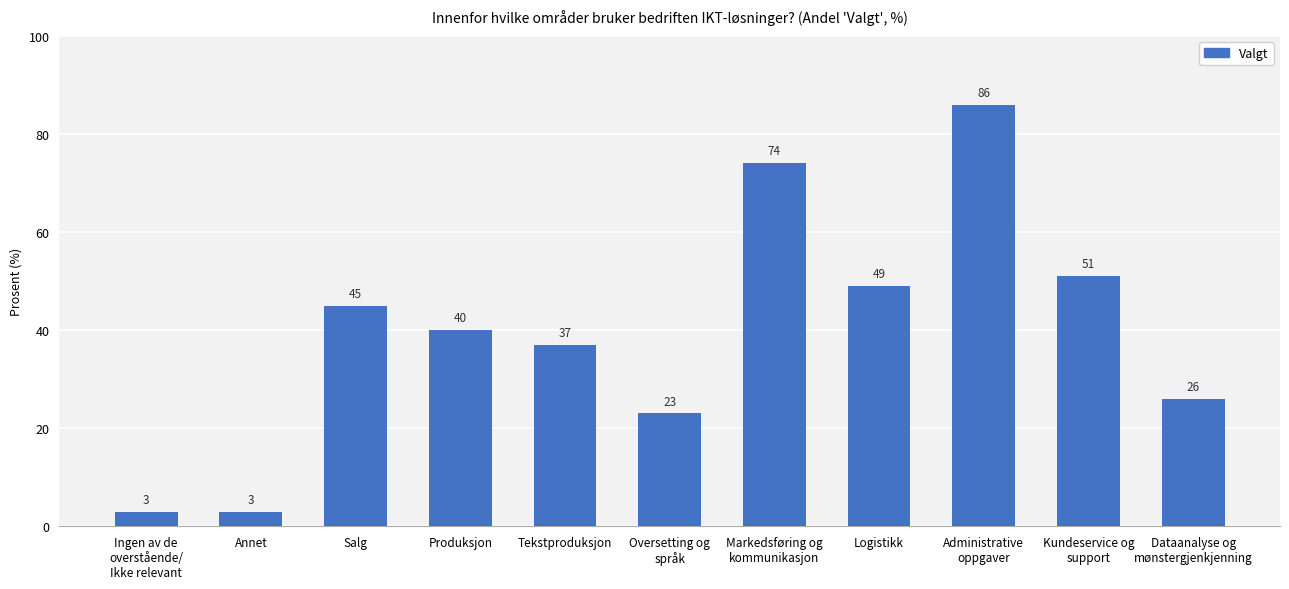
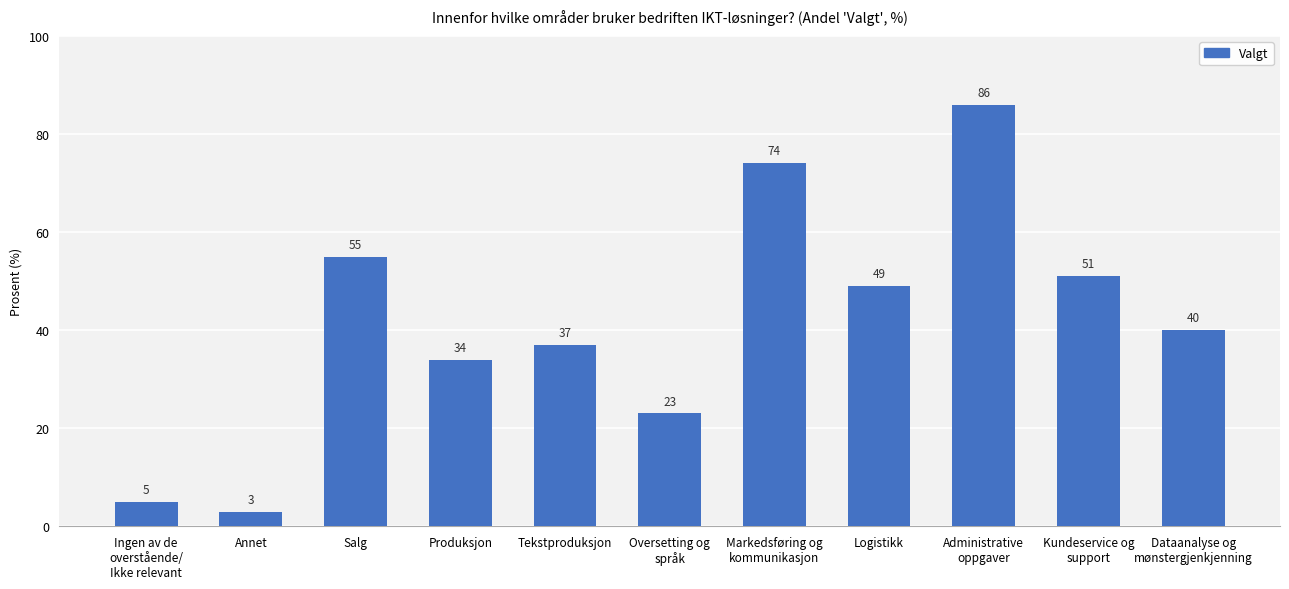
  {
-   "Ingen av de overstående/ Ikke relevant": 3,
+   "Ingen av de overstående/ Ikke relevant": 5,
    "Annet": 3,
-   "Salg": 45,
-   "Produksjon": 40,
+   "Salg": 55,
+   "Produksjon": 34,
    "Tekstproduksjon": 37,
    "Oversetting og språk": 23,
    "Markedsføring og kommunikasjon": 74,
    "Logistikk": 49,
    "Administrative oppgaver": 86,
    "Kundeservice og support": 51,
-   "Dataanalyse og mønstergjenkjenning": 26
+   "Dataanalyse og mønstergjenkjenning": 40
  }
